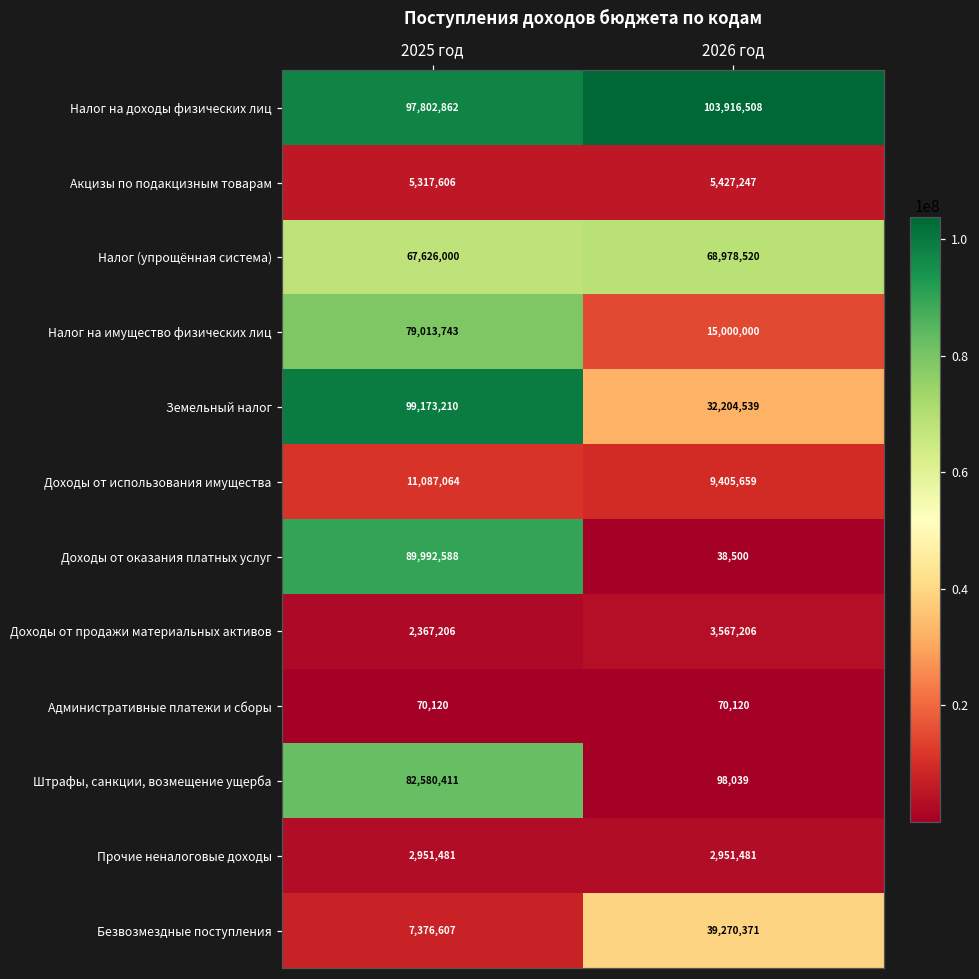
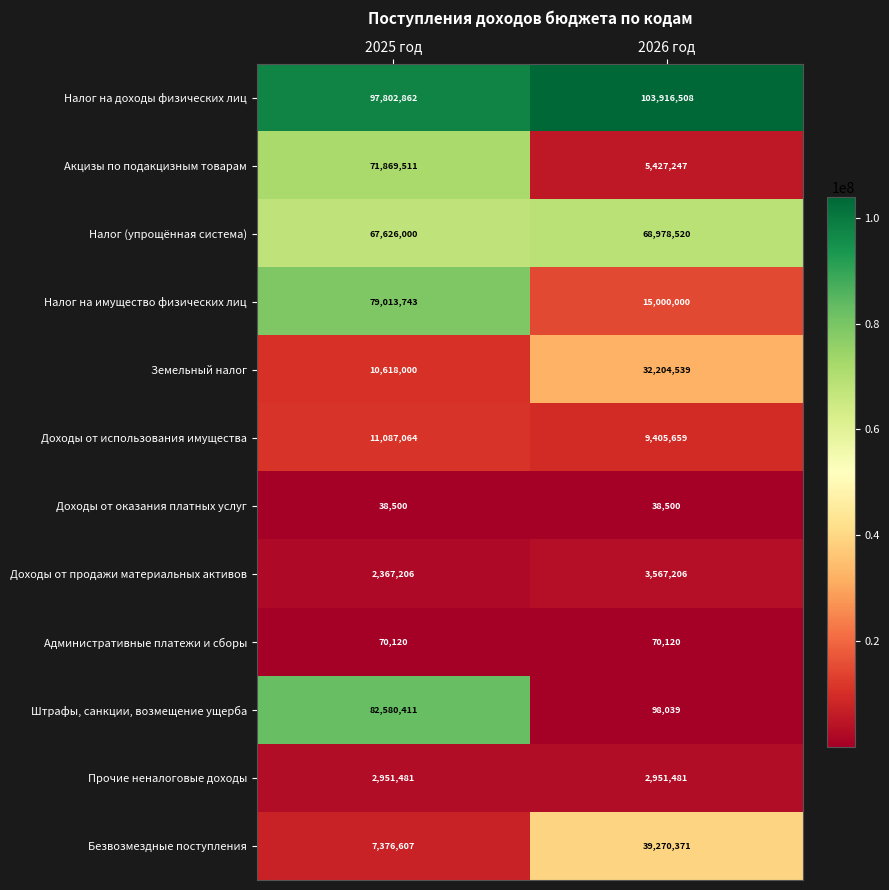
  {
    "Налог на доходы физических лиц": {
      "2025 год": "97,802,862",
      "2026 год": "103,916,508"
    },
    "Акцизы по подакцизным товарам": {
-     "2025 год": "5,317,606",
+     "2025 год": "71,869,511",
      "2026 год": "5,427,247"
    },
    "Налог (упрощённая система)": {
      "2025 год": "67,626,000",
      "2026 год": "68,978,520"
    },
    "Налог на имущество физических лиц": {
      "2025 год": "79,013,743",
      "2026 год": "15,000,000"
    },
    "Земельный налог": {
-     "2025 год": "99,173,210",
+     "2025 год": "10,618,000",
      "2026 год": "32,204,539"
    },
    "Доходы от использования имущества": {
      "2025 год": "11,087,064",
      "2026 год": "9,405,659"
    },
    "Доходы от оказания платных услуг": {
-     "2025 год": "89,992,588",
+     "2025 год": "38,500",
      "2026 год": "38,500"
    },
    "Доходы от продажи материальных активов": {
      "2025 год": "2,367,206",
      "2026 год": "3,567,206"
    },
    "Административные платежи и сборы": {
      "2025 год": "70,120",
      "2026 год": "70,120"
    },
    "Штрафы, санкции, возмещение ущерба": {
      "2025 год": "82,580,411",
      "2026 год": "98,039"
    },
    "Прочие неналоговые доходы": {
      "2025 год": "2,951,481",
      "2026 год": "2,951,481"
    },
    "Безвозмездные поступления": {
      "2025 год": "7,376,607",
      "2026 год": "39,270,371"
    }
  }
